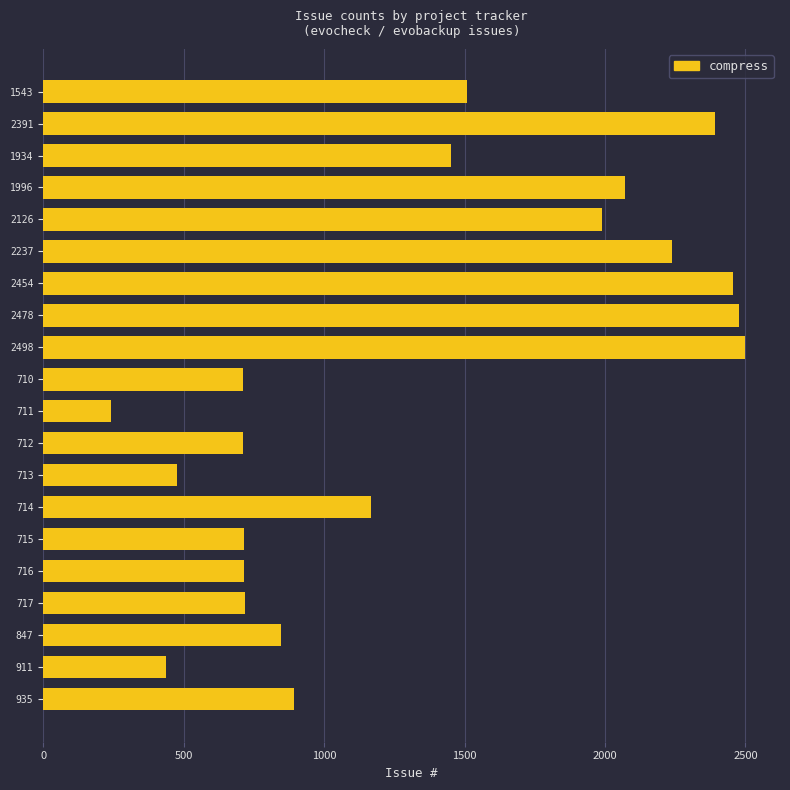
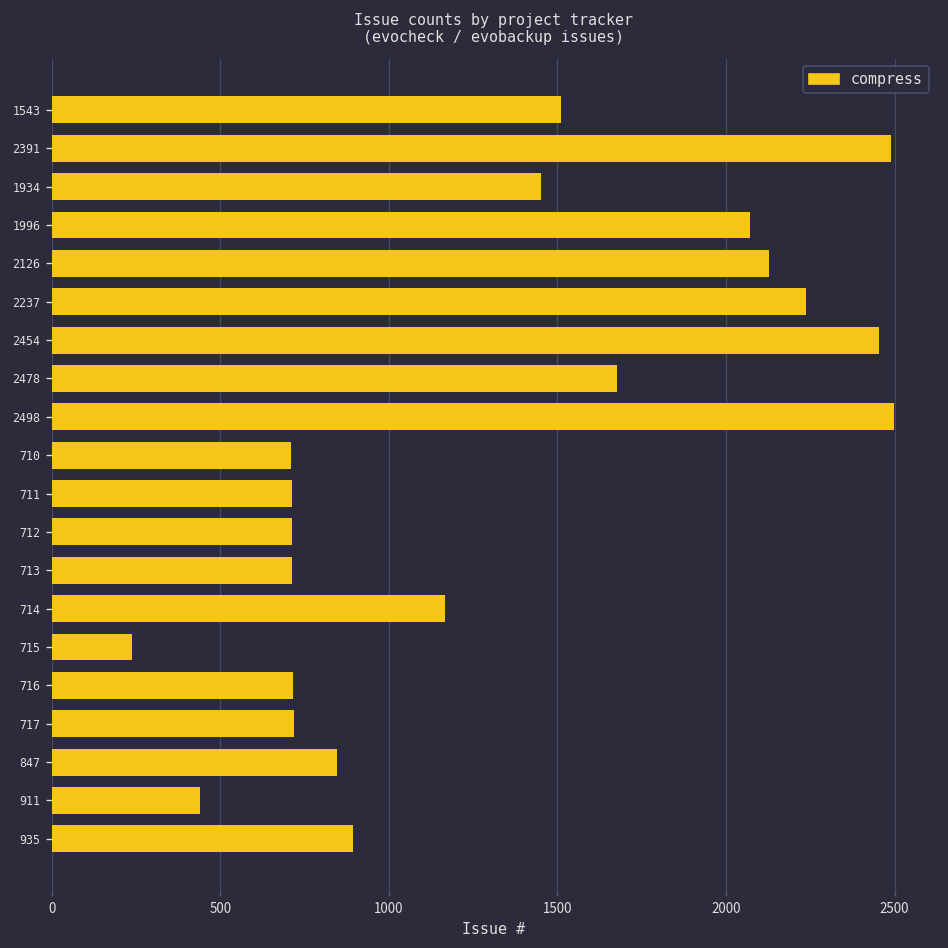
  {
    "1543": 1510,
-   "2391": 2390,
+   "2391": 2490,
    "1934": 1450,
    "1996": 2070,
-   "2126": 1990,
+   "2126": 2130,
    "2237": 2240,
    "2454": 2450,
-   "2478": 2480,
+   "2478": 1680,
    "2498": 2500,
    "710": 710,
-   "711": 240,
+   "711": 710,
    "712": 710,
-   "713": 480,
+   "713": 710,
    "714": 1170,
-   "715": 720,
+   "715": 240,
    "716": 720,
    "717": 720,
    "847": 850,
    "911": 440,
    "935": 890
  }
